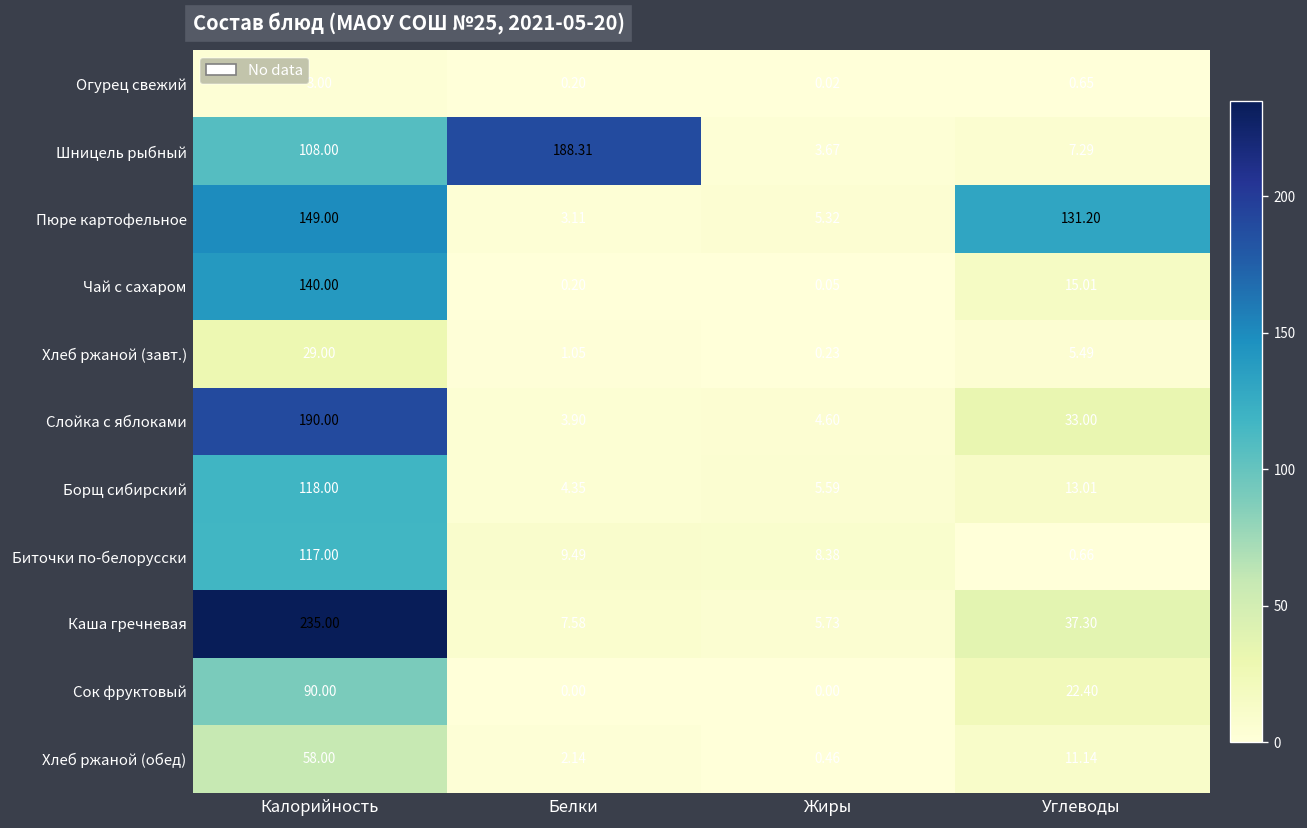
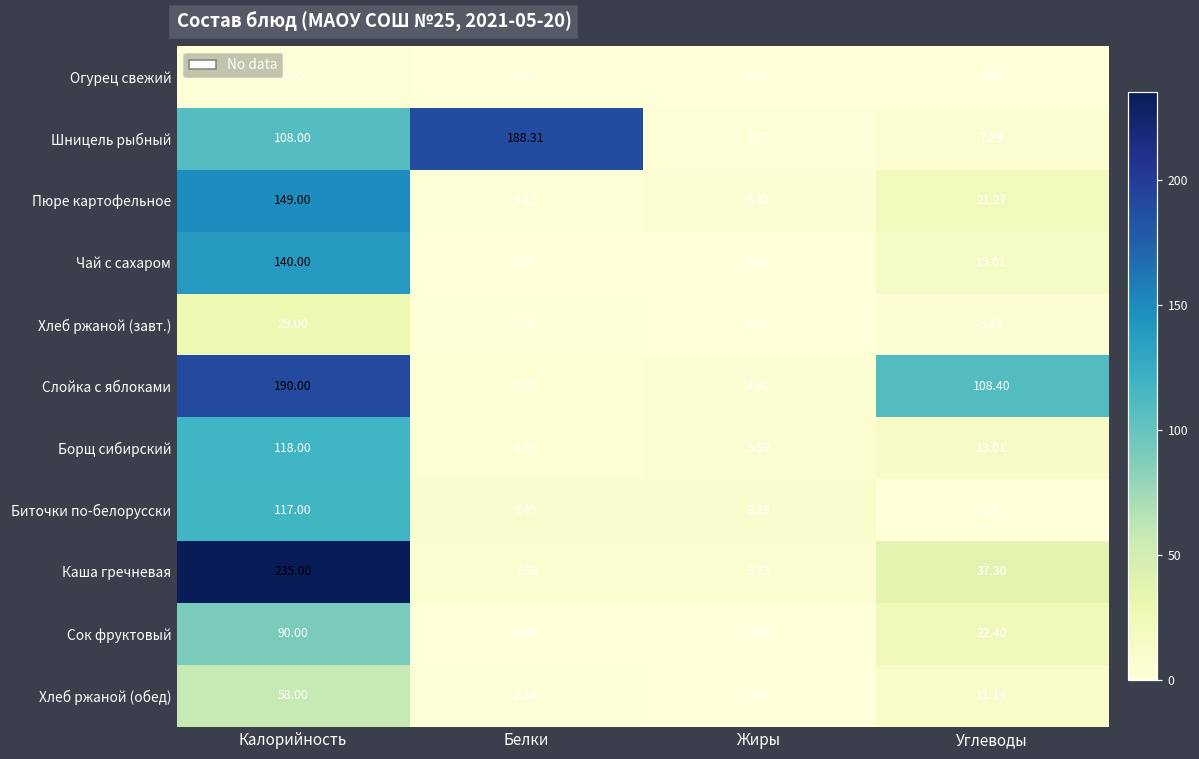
  {
    "Шницель рыбный": {
      "Калорийность": 108.00,
      "Белки": 188.31
    },
    "Пюре картофельное": {
      "Калорийность": 149.00,
-     "Углеводы": 131.20
+     "Углеводы": 21.27
    },
    "Чай с сахаром": {
      "Калорийность": 140.00,
      "Углеводы": 15.01
    },
    "Хлеб ржаной (завт.)": {
      "Калорийность": 29.00
    },
    "Слойка с яблоками": {
      "Калорийность": 190.00,
-     "Углеводы": 33.00
+     "Углеводы": 108.40
    },
    "Борщ сибирский": {
      "Калорийность": 118.00,
      "Углеводы": 13.01
    },
    "Биточки по-белорусски": {
      "Калорийность": 117.00,
      "Белки": 9.49,
      "Жиры": 8.38
    },
    "Каша гречневая": {
      "Калорийность": 235.00,
      "Белки": 7.58,
      "Углеводы": 37.30
    },
    "Сок фруктовый": {
      "Калорийность": 90.00,
      "Углеводы": 22.40
    },
    "Хлеб ржаной (обед)": {
      "Калорийность": 58.00,
      "Углеводы": 11.14
    }
  }
